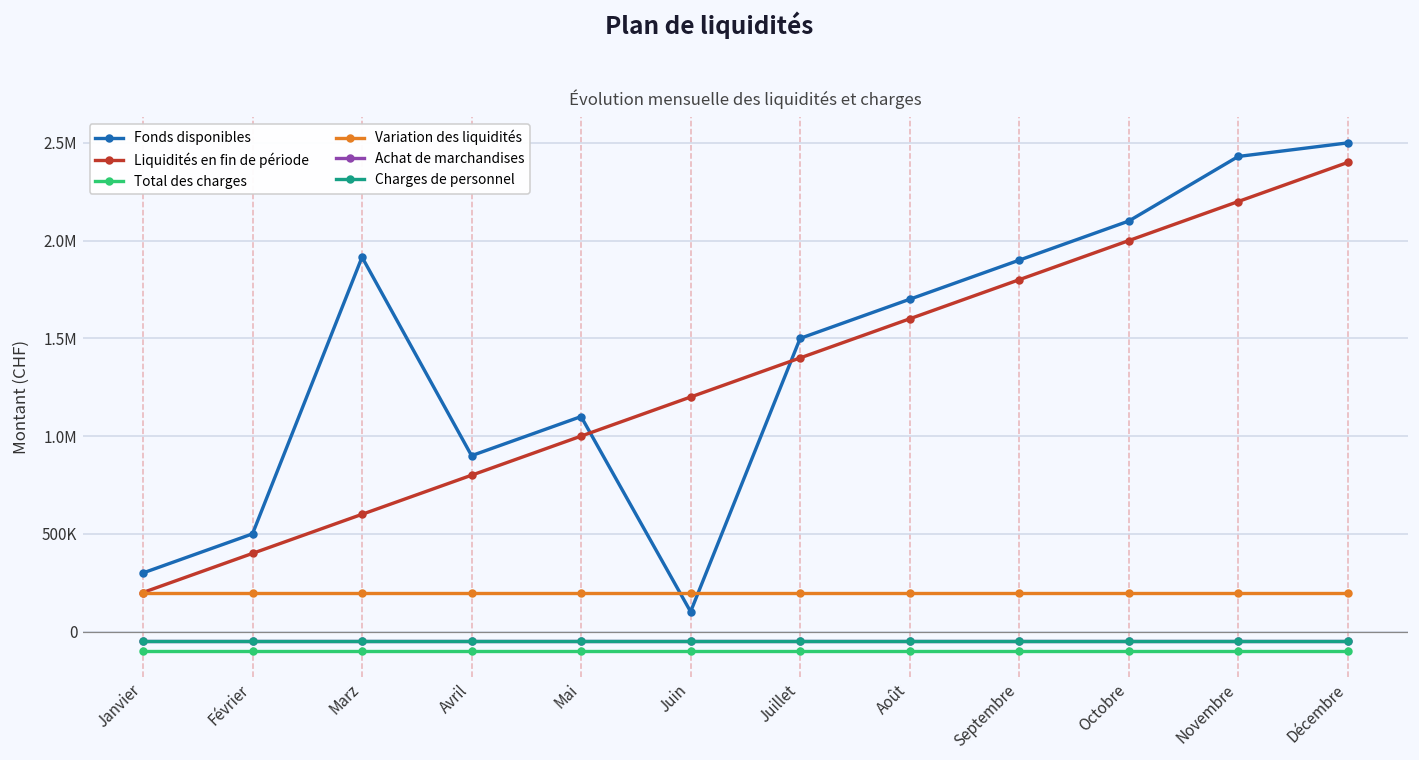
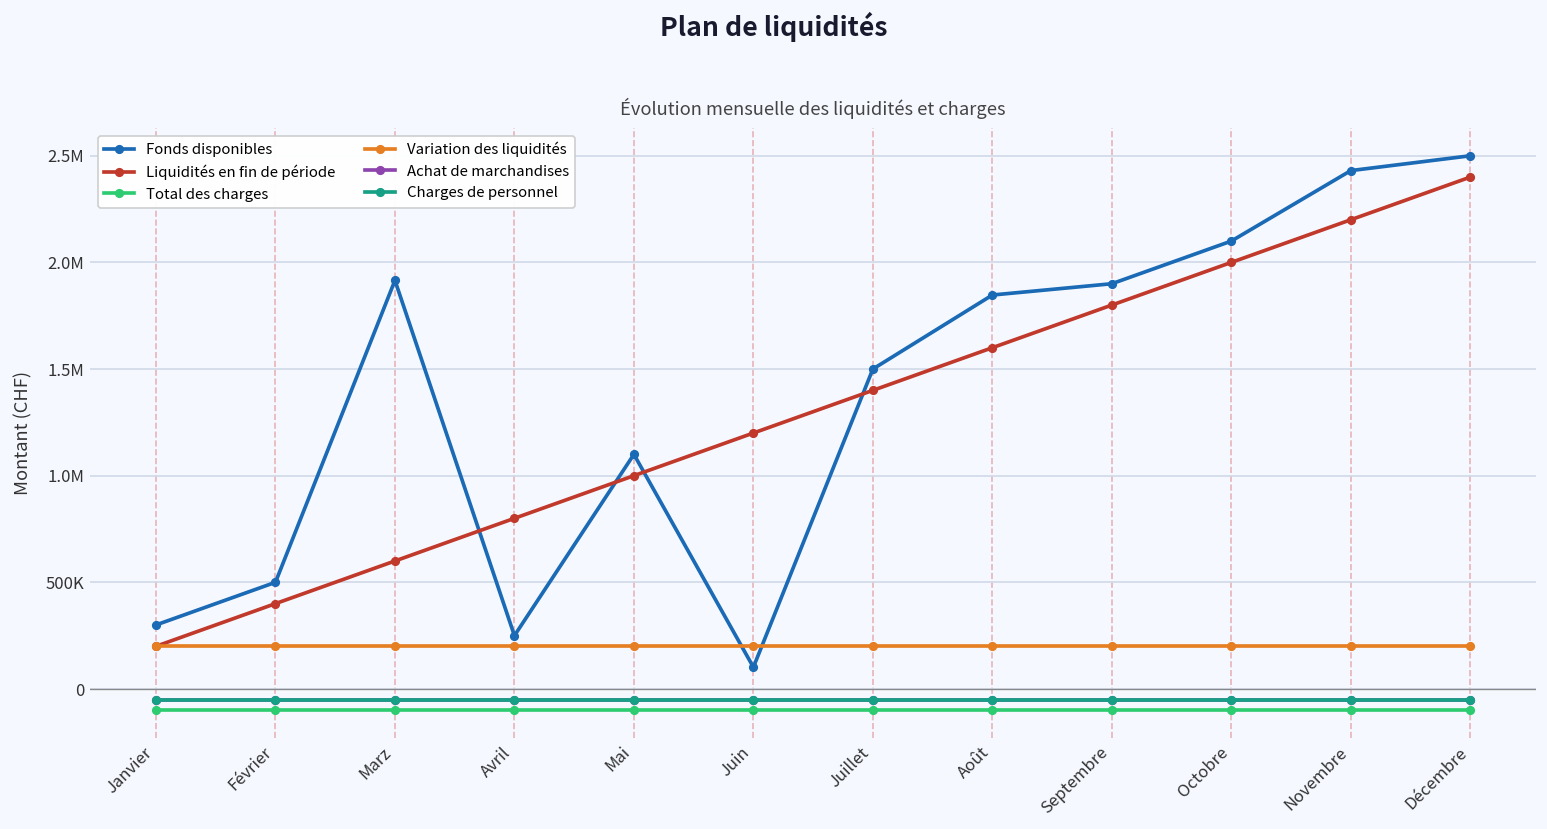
  {
    "Fonds disponibles": {
      "Janvier": 300000,
      "Février": 500000,
      "Marz": 1920000,
-     "Avril": 900000,
+     "Avril": 250000,
      "Mai": 1100000,
      "Juin": 100000,
      "Juillet": 1500000,
-     "Août": 1700000,
+     "Août": 1850000,
      "Septembre": 1900000,
      "Octobre": 2100000,
      "Novembre": 2430000,
      "Décembre": 2500000
    },
    "Liquidités en fin de période": {
      "Février": 400000,
      "Marz": 600000,
      "Avril": 800000,
      "Mai": 1000000,
      "Juin": 1200000,
      "Juillet": 1400000,
      "Août": 1600000,
      "Septembre": 1800000,
      "Octobre": 2000000,
      "Novembre": 2200000,
      "Décembre": 2400000
    },
    "Variation des liquidités": {
      "Février": 200000,
      "Marz": 200000,
      "Avril": 200000,
      "Mai": 200000,
      "Juin": 200000,
      "Juillet": 200000,
      "Août": 200000,
      "Septembre": 200000,
      "Octobre": 200000,
      "Novembre": 200000,
      "Décembre": 200000
    }
  }
